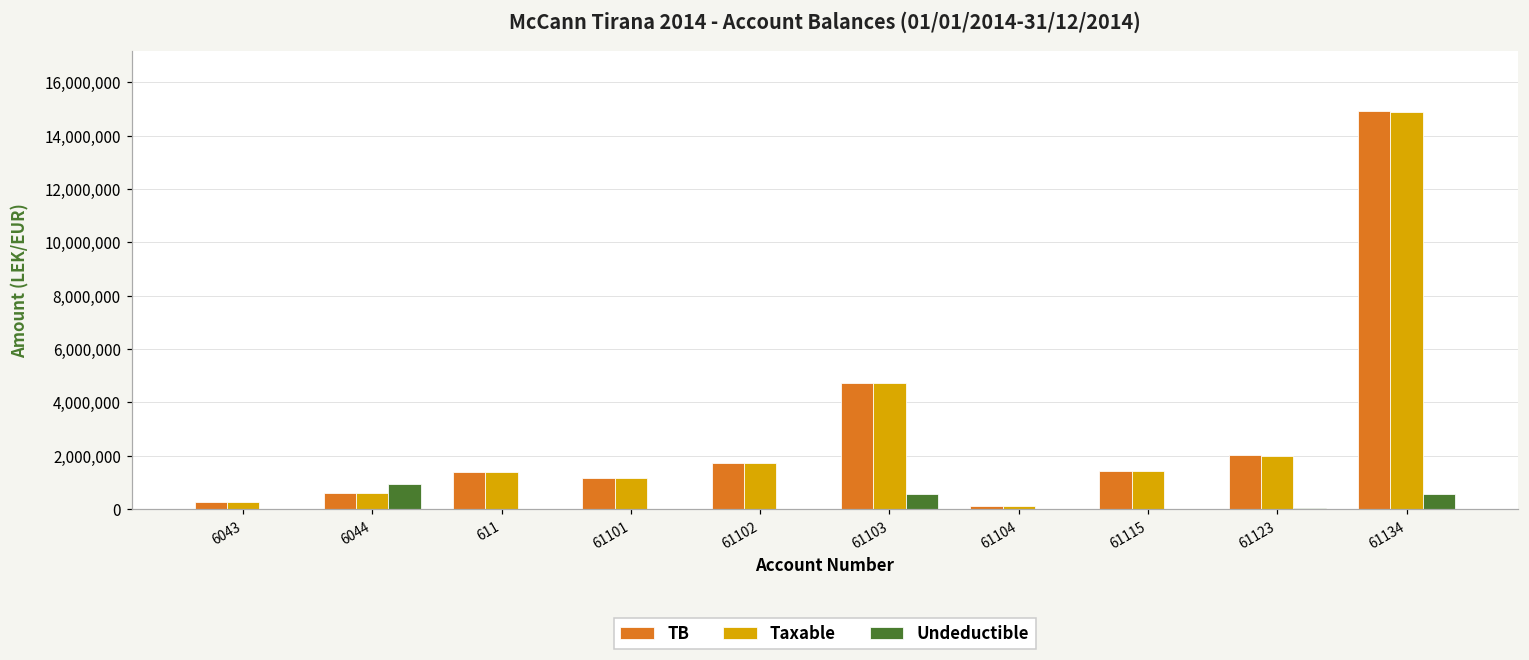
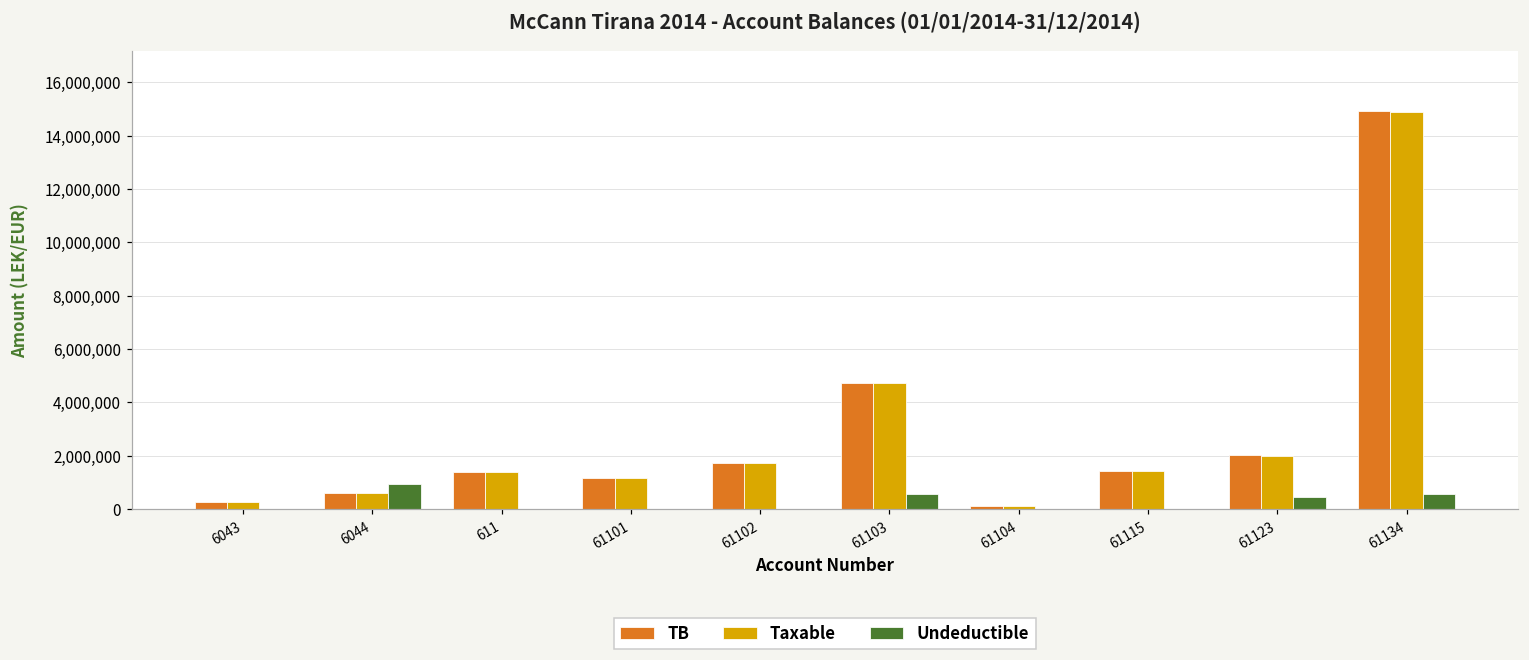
  {
    "Undeductible": {
      "6043": "0",
      "6044": "900,000",
      "611": "0",
      "61101": "0",
      "61102": "0",
      "61103": "600,000",
      "61104": "0",
-     "61123": "0",
+     "61123": "400,000",
      "61134": "600,000"
    }
  }
